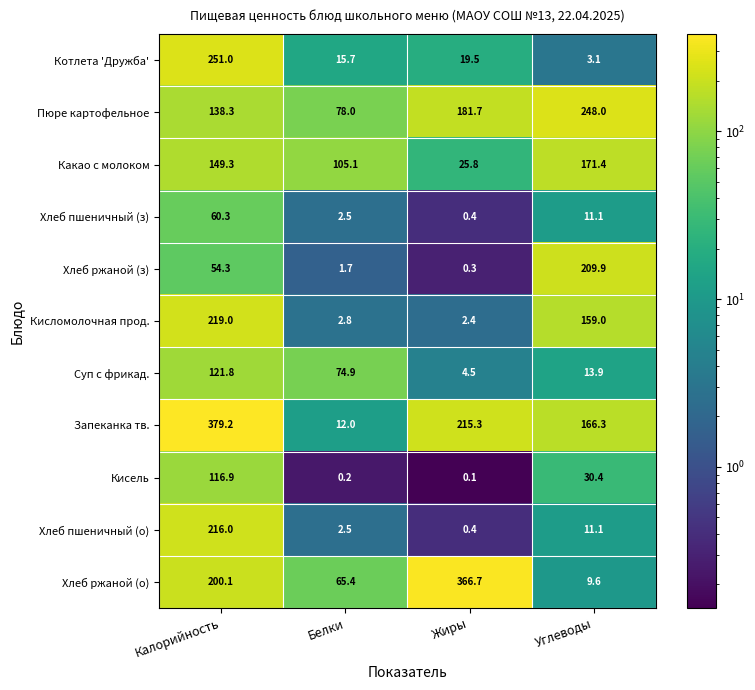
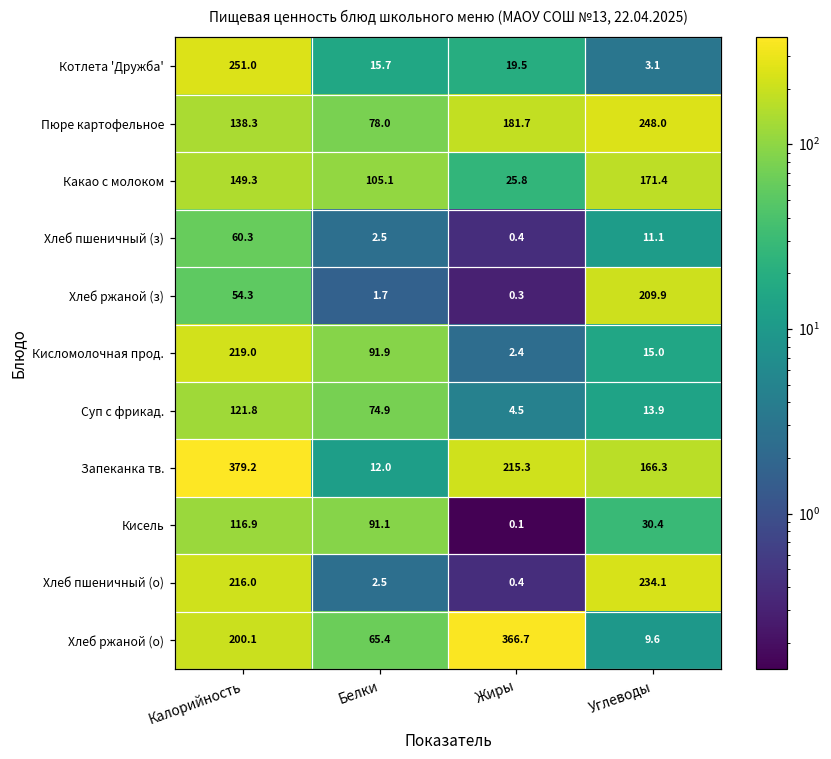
  {
    "Котлета 'Дружба'": {
      "Калорийность": 251.0,
      "Белки": 15.7,
      "Жиры": 19.5,
      "Углеводы": 3.1
    },
    "Пюре картофельное": {
      "Калорийность": 138.3,
      "Белки": 78.0,
      "Жиры": 181.7,
      "Углеводы": 248.0
    },
    "Какао с молоком": {
      "Калорийность": 149.3,
      "Белки": 105.1,
      "Жиры": 25.8,
      "Углеводы": 171.4
    },
    "Хлеб пшеничный (з)": {
      "Калорийность": 60.3,
      "Белки": 2.5,
      "Жиры": 0.4,
      "Углеводы": 11.1
    },
    "Хлеб ржаной (з)": {
      "Калорийность": 54.3,
      "Белки": 1.7,
      "Жиры": 0.3,
      "Углеводы": 209.9
    },
    "Кисломолочная прод.": {
      "Калорийность": 219.0,
-     "Белки": 2.8,
+     "Белки": 91.9,
      "Жиры": 2.4,
-     "Углеводы": 159.0
+     "Углеводы": 15.0
    },
    "Суп с фрикад.": {
      "Калорийность": 121.8,
      "Белки": 74.9,
      "Жиры": 4.5,
      "Углеводы": 13.9
    },
    "Запеканка тв.": {
      "Калорийность": 379.2,
      "Белки": 12.0,
      "Жиры": 215.3,
      "Углеводы": 166.3
    },
    "Кисель": {
      "Калорийность": 116.9,
-     "Белки": 0.2,
+     "Белки": 91.1,
      "Жиры": 0.1,
      "Углеводы": 30.4
    },
    "Хлеб пшеничный (о)": {
      "Калорийность": 216.0,
      "Белки": 2.5,
      "Жиры": 0.4,
-     "Углеводы": 11.1
+     "Углеводы": 234.1
    },
    "Хлеб ржаной (о)": {
      "Калорийность": 200.1,
      "Белки": 65.4,
      "Жиры": 366.7,
      "Углеводы": 9.6
    }
  }
